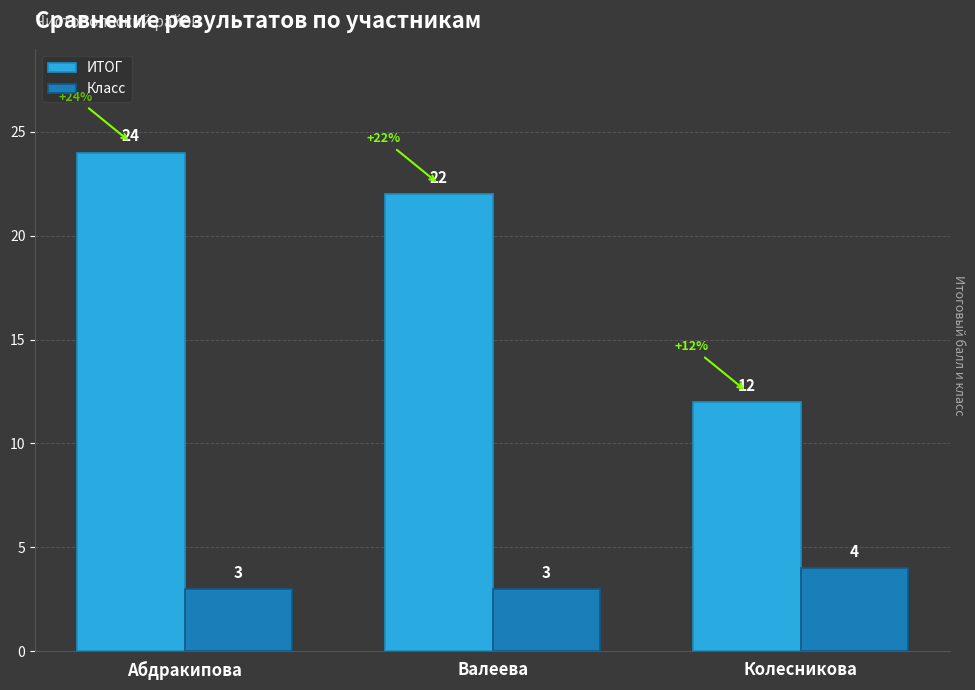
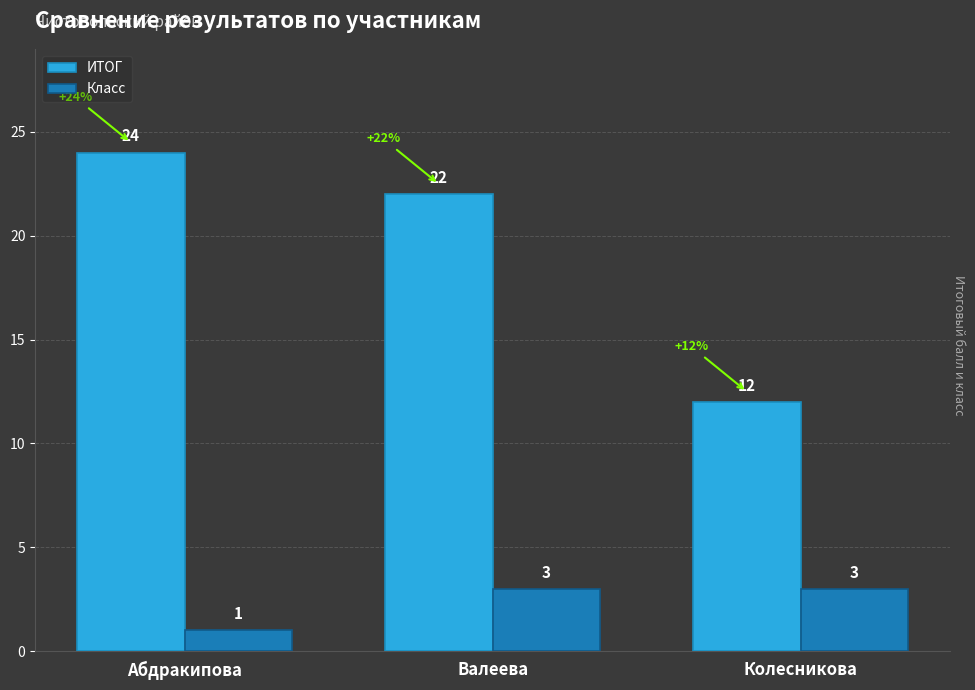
  {
    "ИТОГ": {
      "Валеева": "+22%",
      "Колесникова": "+12%"
    },
    "Класс": {
-     "Абдракипова": "3",
+     "Абдракипова": "1",
      "Валеева": "3",
-     "Колесникова": "4"
+     "Колесникова": "3"
    }
  }
